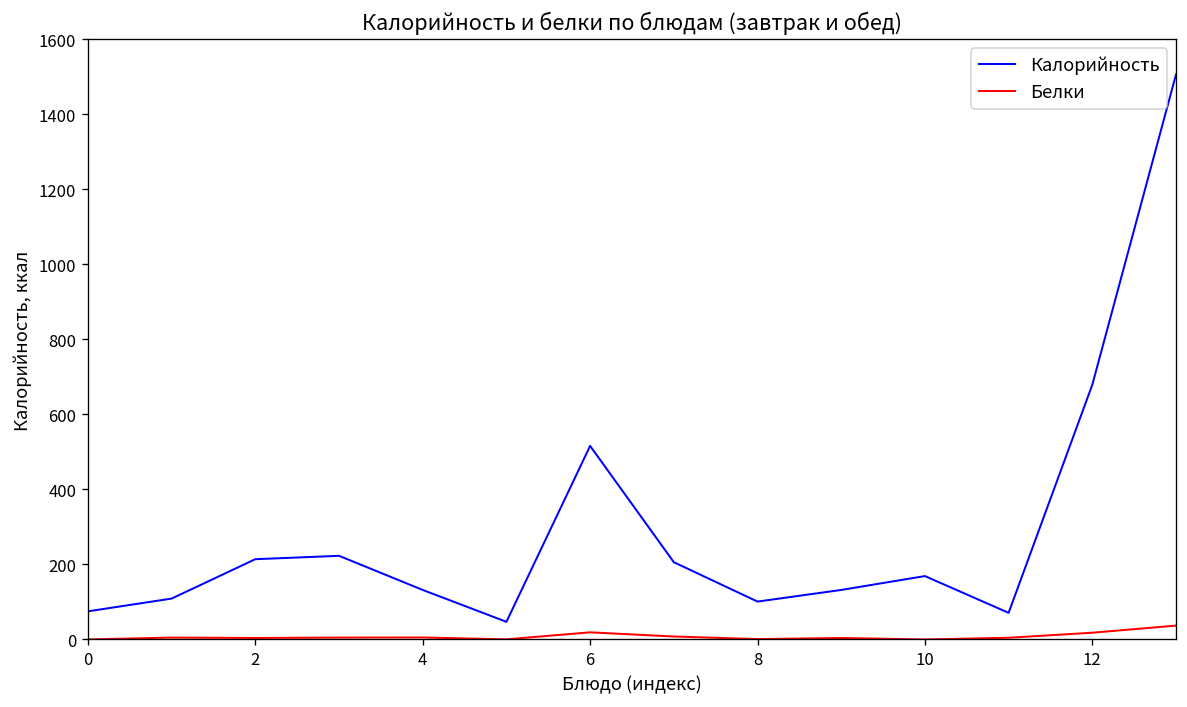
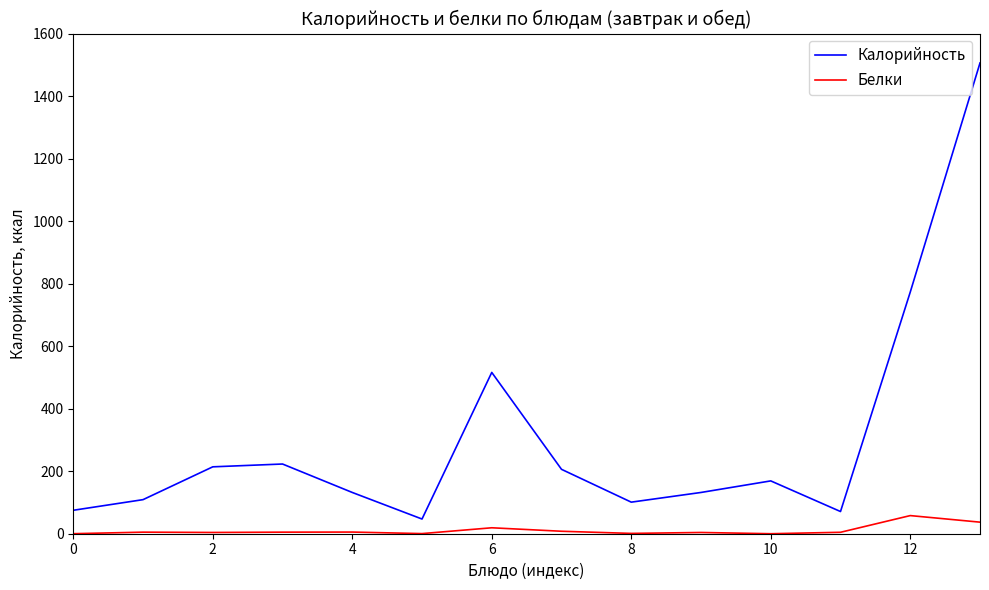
  {
    "Калорийность": {
      "0": 80,
      "2": 210,
      "4": 130,
      "6": 520,
      "8": 100,
      "10": 170,
-     "12": 680
+     "12": 770
    },
    "Белки": {
      "0": 0,
      "2": 0,
      "4": 10,
      "6": 20,
      "8": 0,
      "10": 0,
-     "12": 20
+     "12": 60
    }
  }
